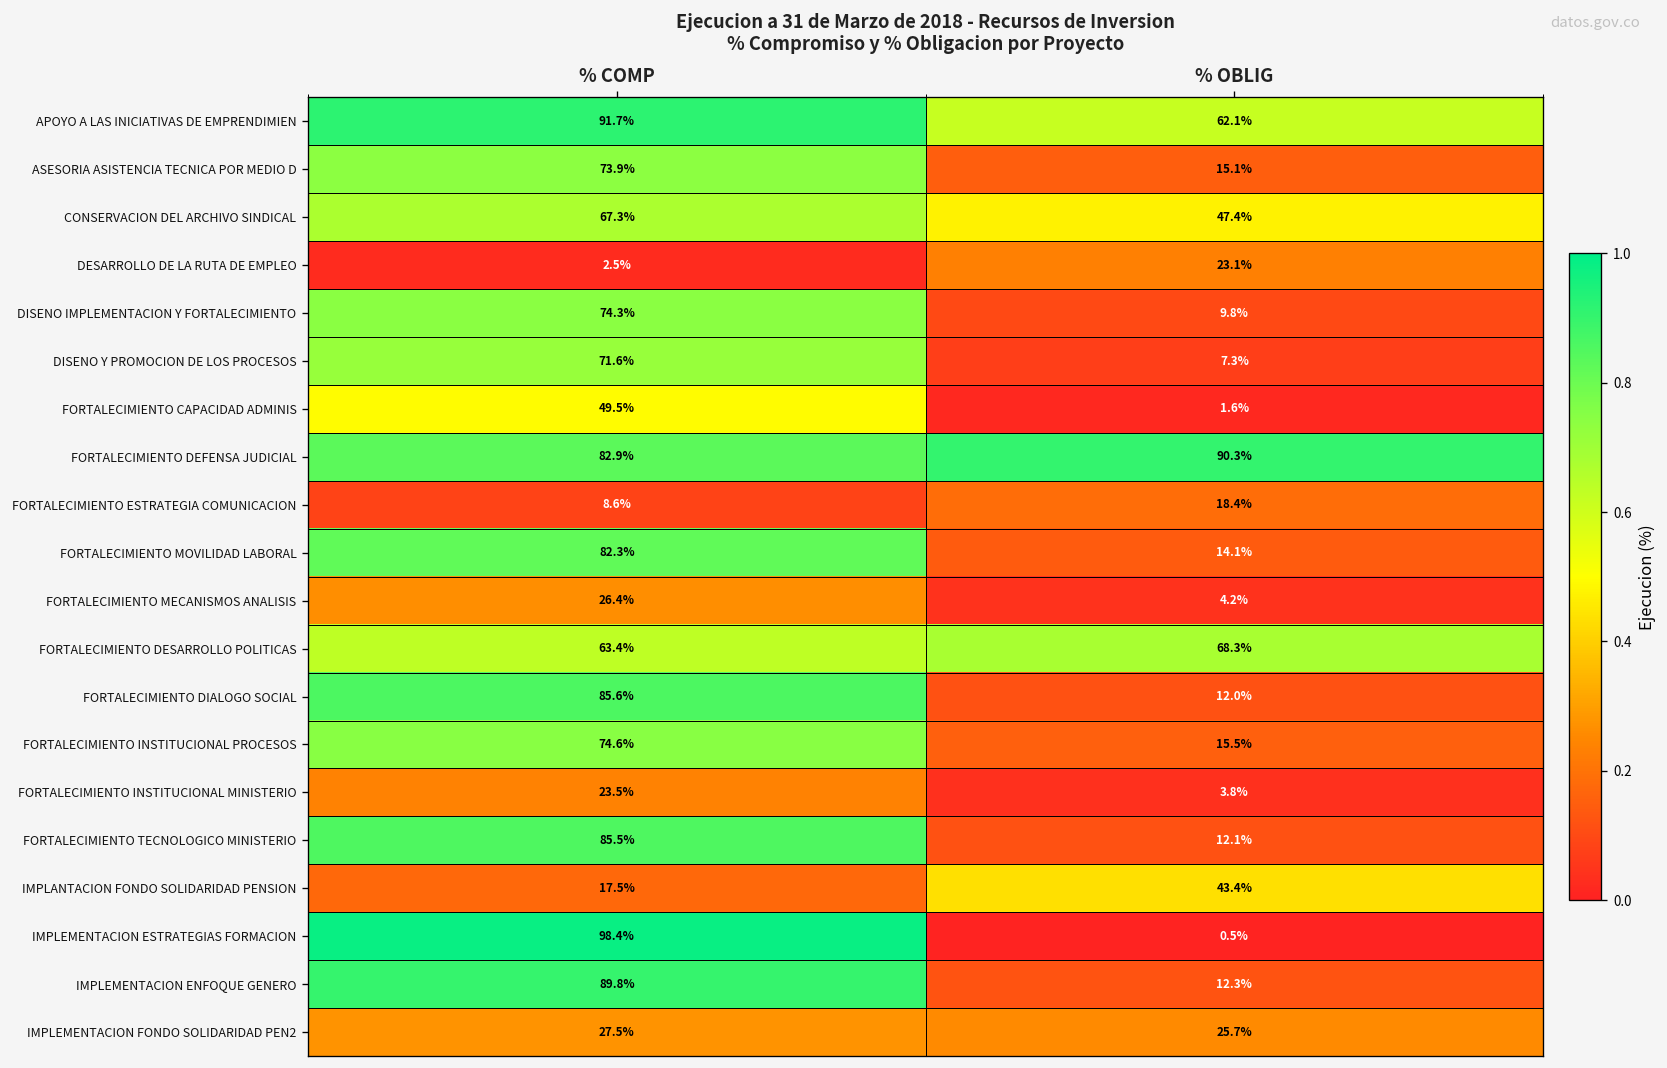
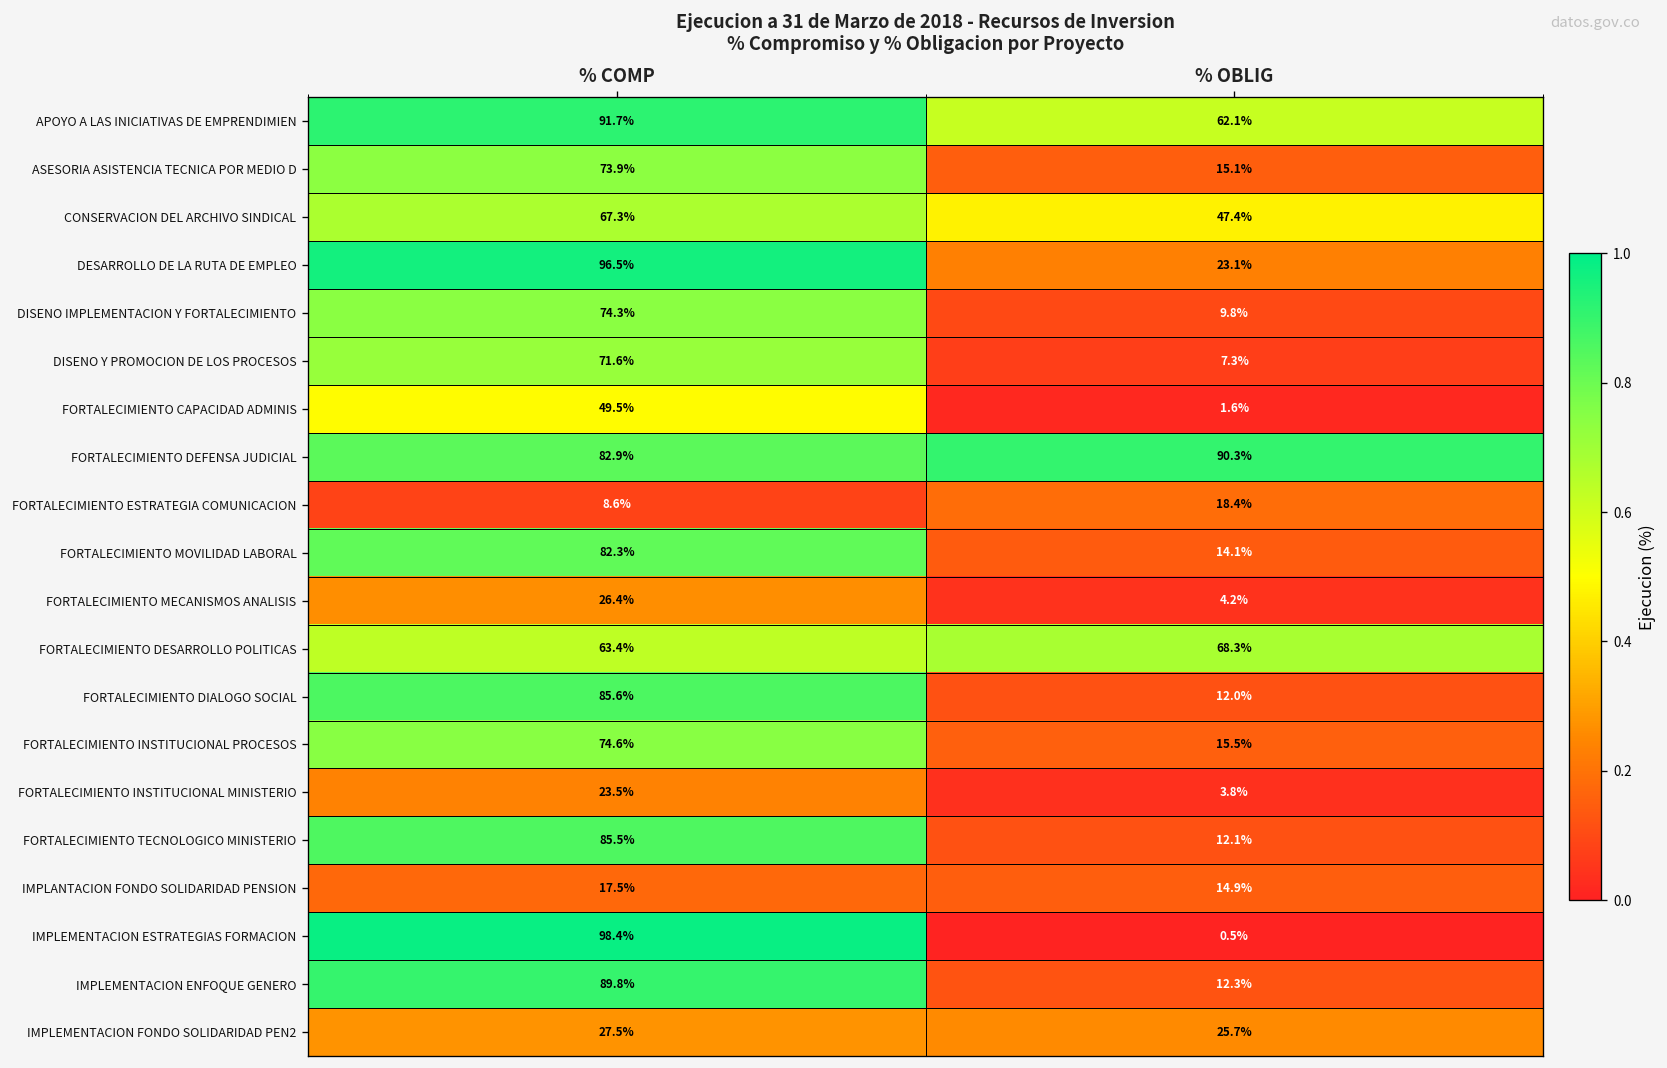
  {
    "APOYO A LAS INICIATIVAS DE EMPRENDIMIEN": {
      "% COMP": "91.7%",
      "% OBLIG": "62.1%"
    },
    "ASESORIA ASISTENCIA TECNICA POR MEDIO D": {
      "% COMP": "73.9%",
      "% OBLIG": "15.1%"
    },
    "CONSERVACION DEL ARCHIVO SINDICAL": {
      "% COMP": "67.3%",
      "% OBLIG": "47.4%"
    },
    "DESARROLLO DE LA RUTA DE EMPLEO": {
-     "% COMP": "2.5%",
+     "% COMP": "96.5%",
      "% OBLIG": "23.1%"
    },
    "DISENO IMPLEMENTACION Y FORTALECIMIENTO": {
      "% COMP": "74.3%",
      "% OBLIG": "9.8%"
    },
    "DISENO Y PROMOCION DE LOS PROCESOS": {
      "% COMP": "71.6%",
      "% OBLIG": "7.3%"
    },
    "FORTALECIMIENTO CAPACIDAD ADMINIS": {
      "% COMP": "49.5%",
      "% OBLIG": "1.6%"
    },
    "FORTALECIMIENTO DEFENSA JUDICIAL": {
      "% COMP": "82.9%",
      "% OBLIG": "90.3%"
    },
    "FORTALECIMIENTO ESTRATEGIA COMUNICACION": {
      "% COMP": "8.6%",
      "% OBLIG": "18.4%"
    },
    "FORTALECIMIENTO MOVILIDAD LABORAL": {
      "% COMP": "82.3%",
      "% OBLIG": "14.1%"
    },
    "FORTALECIMIENTO MECANISMOS ANALISIS": {
      "% COMP": "26.4%",
      "% OBLIG": "4.2%"
    },
    "FORTALECIMIENTO DESARROLLO POLITICAS": {
      "% COMP": "63.4%",
      "% OBLIG": "68.3%"
    },
    "FORTALECIMIENTO DIALOGO SOCIAL": {
      "% COMP": "85.6%",
      "% OBLIG": "12.0%"
    },
    "FORTALECIMIENTO INSTITUCIONAL PROCESOS": {
      "% COMP": "74.6%",
      "% OBLIG": "15.5%"
    },
    "FORTALECIMIENTO INSTITUCIONAL MINISTERIO": {
      "% COMP": "23.5%",
      "% OBLIG": "3.8%"
    },
    "FORTALECIMIENTO TECNOLOGICO MINISTERIO": {
      "% COMP": "85.5%",
      "% OBLIG": "12.1%"
    },
    "IMPLANTACION FONDO SOLIDARIDAD PENSION": {
      "% COMP": "17.5%",
-     "% OBLIG": "43.4%"
+     "% OBLIG": "14.9%"
    },
    "IMPLEMENTACION ESTRATEGIAS FORMACION": {
      "% COMP": "98.4%",
      "% OBLIG": "0.5%"
    },
    "IMPLEMENTACION ENFOQUE GENERO": {
      "% COMP": "89.8%",
      "% OBLIG": "12.3%"
    },
    "IMPLEMENTACION FONDO SOLIDARIDAD PEN2": {
      "% COMP": "27.5%",
      "% OBLIG": "25.7%"
    }
  }
